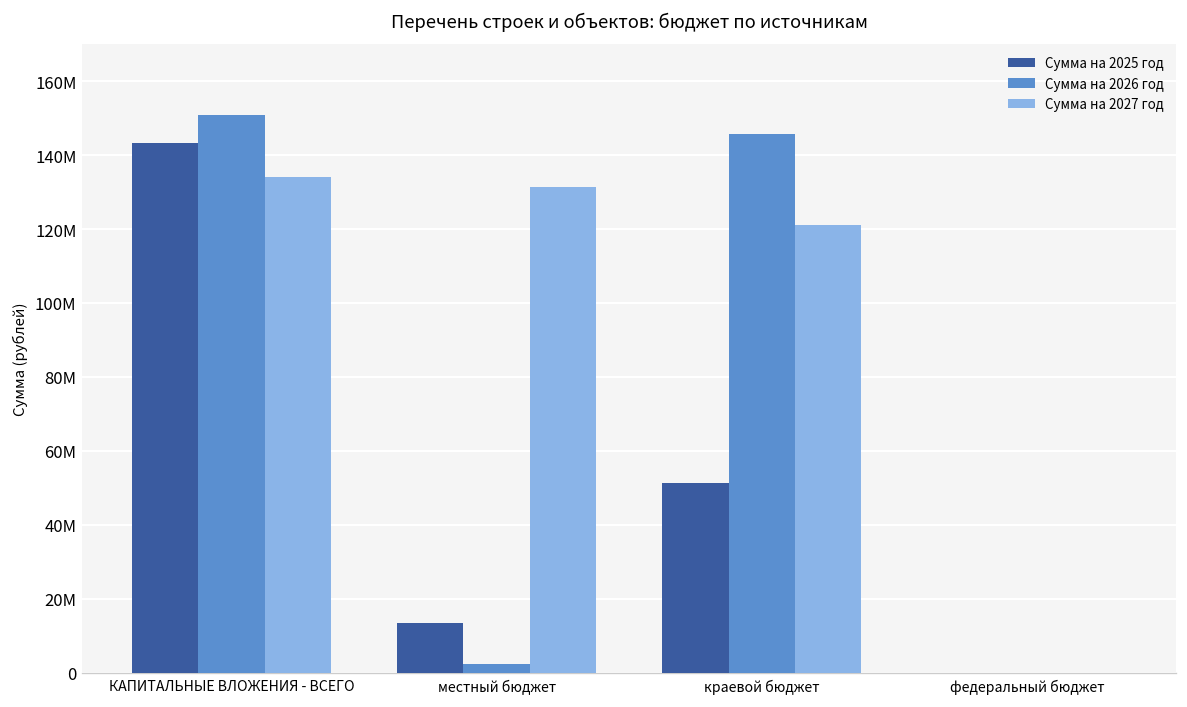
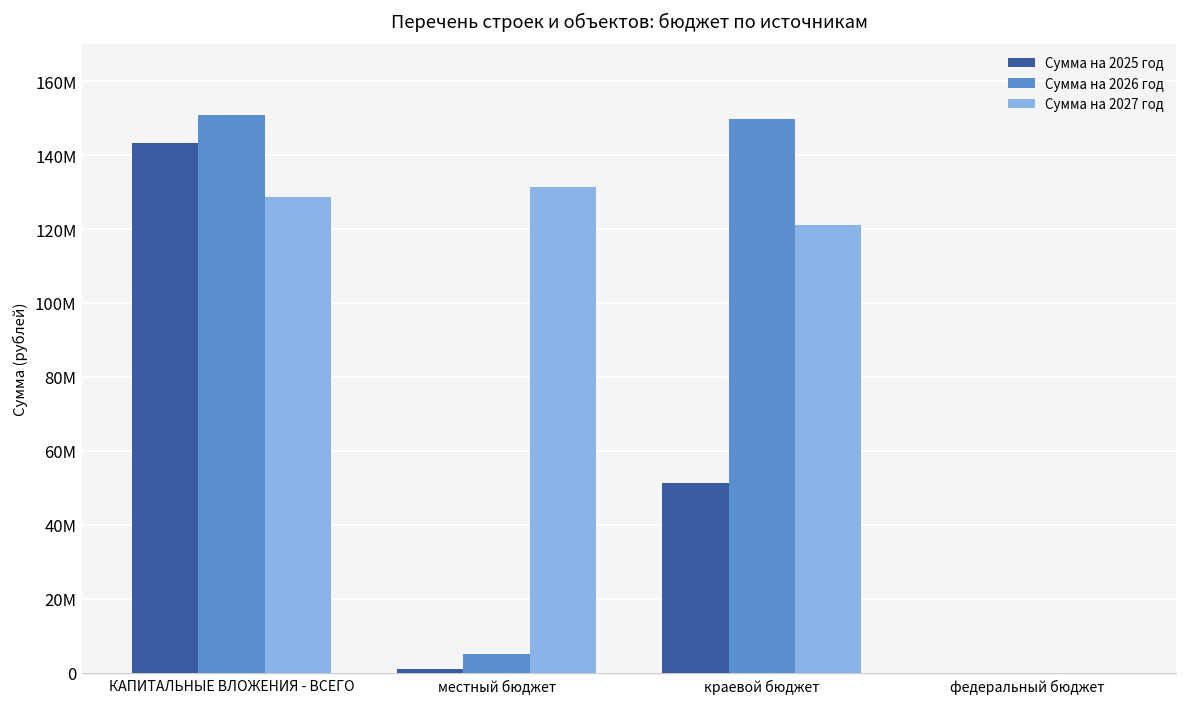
  {
    "Сумма на 2025 год": {
      "КАПИТАЛЬНЫЕ ВЛОЖЕНИЯ - ВСЕГО": 143000000,
-     "местный бюджет": 13000000,
+     "местный бюджет": 1000000,
      "краевой бюджет": 51000000,
      "федеральный бюджет": 0
    },
    "Сумма на 2026 год": {
      "КАПИТАЛЬНЫЕ ВЛОЖЕНИЯ - ВСЕГО": 151000000,
-     "местный бюджет": 2000000,
-     "краевой бюджет": 146000000,
+     "местный бюджет": 5000000,
+     "краевой бюджет": 150000000,
      "федеральный бюджет": 0
    },
    "Сумма на 2027 год": {
-     "КАПИТАЛЬНЫЕ ВЛОЖЕНИЯ - ВСЕГО": 134000000,
+     "КАПИТАЛЬНЫЕ ВЛОЖЕНИЯ - ВСЕГО": 129000000,
      "местный бюджет": 131000000,
      "краевой бюджет": 121000000,
      "федеральный бюджет": 0
    }
  }
